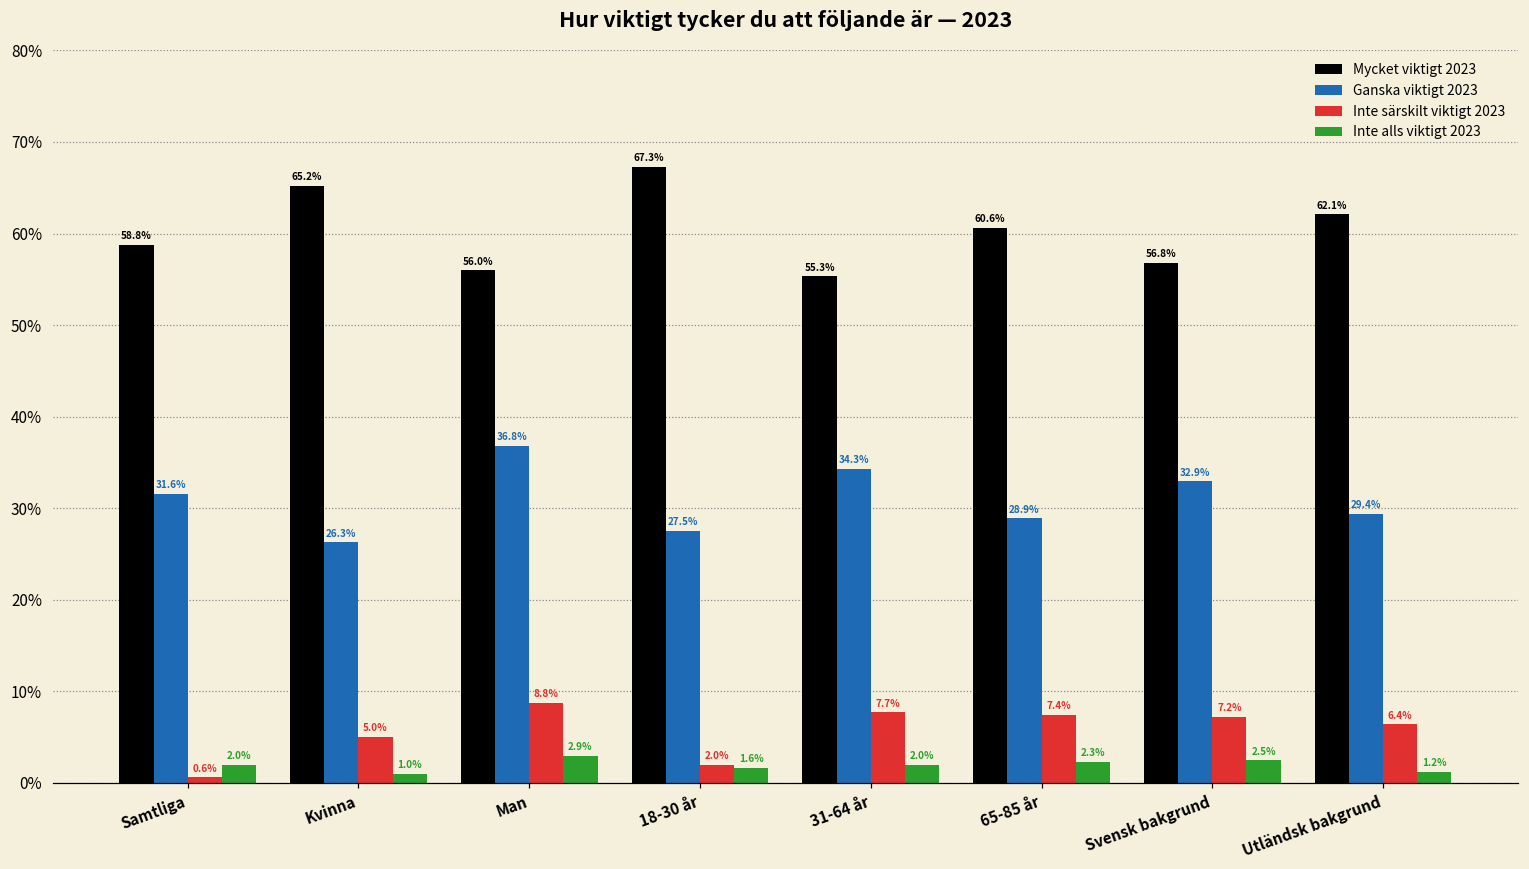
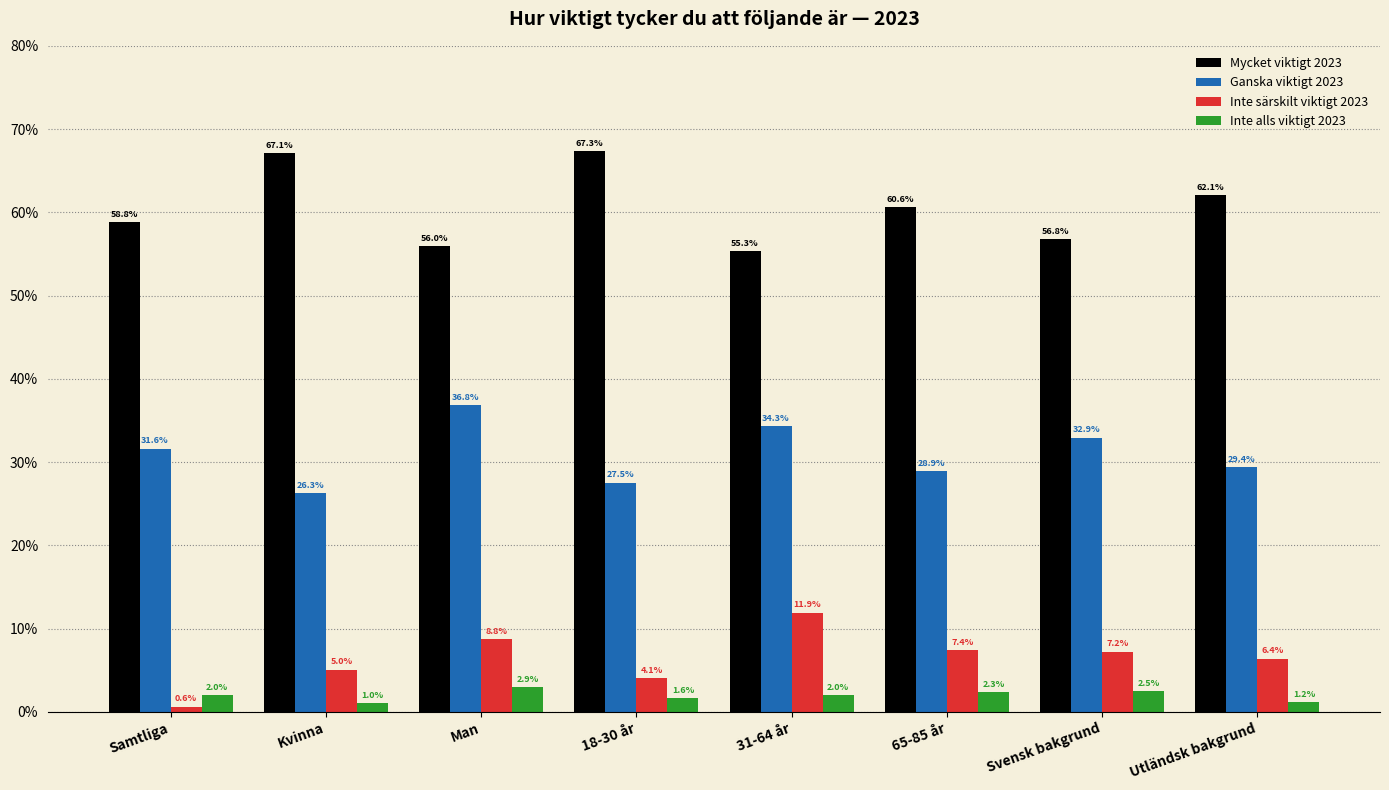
  {
    "Mycket viktigt 2023": {
      "Samtliga": "58.8%",
-     "Kvinna": "65.2%",
+     "Kvinna": "67.1%",
      "Man": "56.0%",
      "18-30 år": "67.3%",
      "31-64 år": "55.3%",
      "65-85 år": "60.6%",
      "Svensk bakgrund": "56.8%",
      "Utländsk bakgrund": "62.1%"
    },
    "Ganska viktigt 2023": {
      "Samtliga": "31.6%",
      "Kvinna": "26.3%",
      "Man": "36.8%",
      "18-30 år": "27.5%",
      "31-64 år": "34.3%",
      "65-85 år": "28.9%",
      "Svensk bakgrund": "32.9%",
      "Utländsk bakgrund": "29.4%"
    },
    "Inte särskilt viktigt 2023": {
      "Samtliga": "0.6%",
      "Kvinna": "5.0%",
      "Man": "8.8%",
-     "18-30 år": "2.0%",
-     "31-64 år": "7.7%",
+     "18-30 år": "4.1%",
+     "31-64 år": "11.9%",
      "65-85 år": "7.4%",
      "Svensk bakgrund": "7.2%",
      "Utländsk bakgrund": "6.4%"
    },
    "Inte alls viktigt 2023": {
      "Samtliga": "2.0%",
      "Kvinna": "1.0%",
      "Man": "2.9%",
      "18-30 år": "1.6%",
      "31-64 år": "2.0%",
      "65-85 år": "2.3%",
      "Svensk bakgrund": "2.5%",
      "Utländsk bakgrund": "1.2%"
    }
  }
